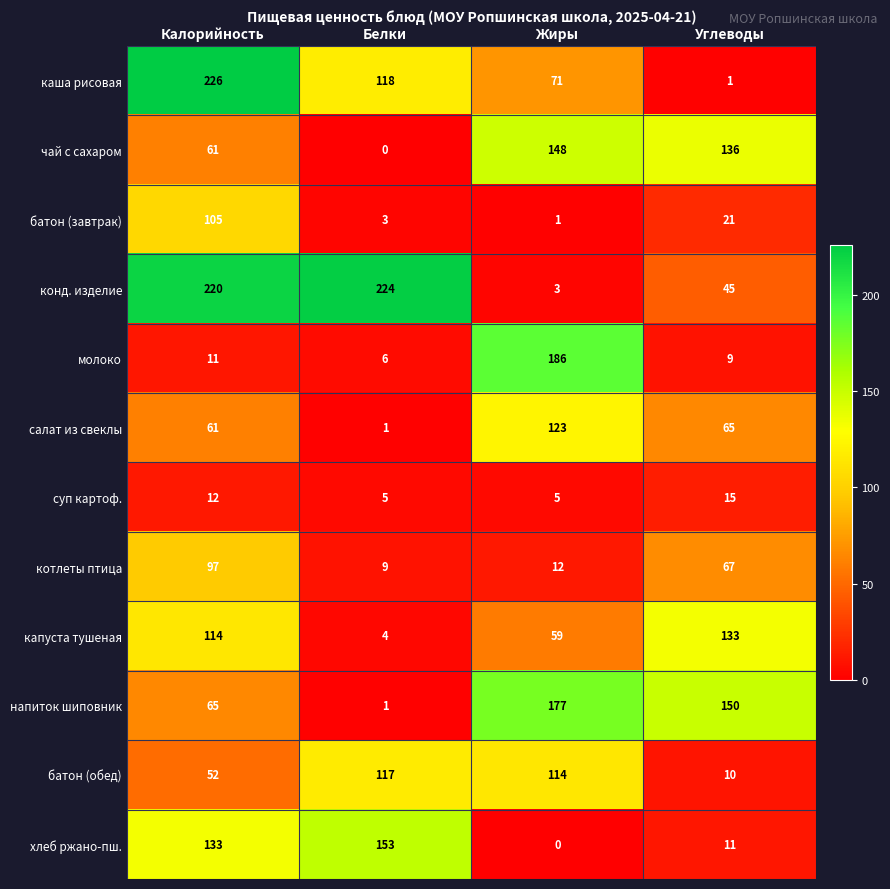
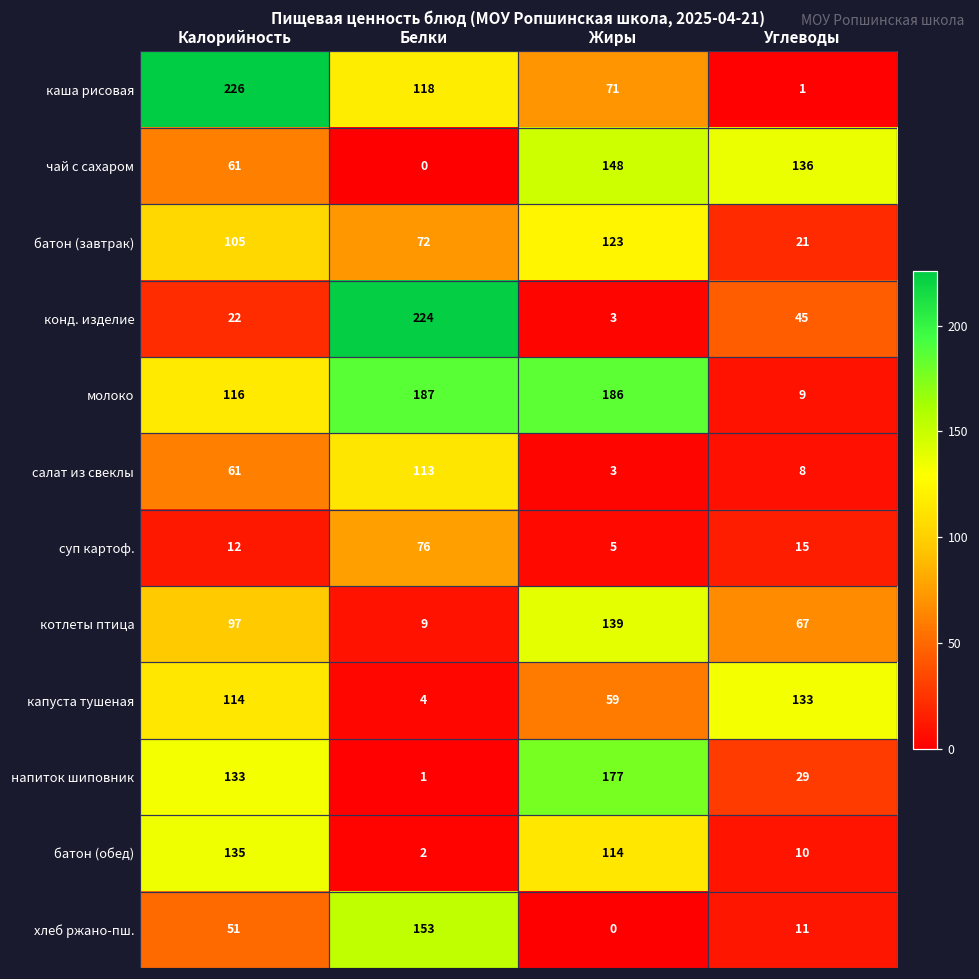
  {
    "каша рисовая": {
      "Калорийность": 226,
      "Белки": 118,
      "Жиры": 71,
      "Углеводы": 1
    },
    "чай с сахаром": {
      "Калорийность": 61,
      "Белки": 0,
      "Жиры": 148,
      "Углеводы": 136
    },
    "батон (завтрак)": {
      "Калорийность": 105,
-     "Белки": 3,
-     "Жиры": 1,
+     "Белки": 72,
+     "Жиры": 123,
      "Углеводы": 21
    },
    "конд. изделие": {
-     "Калорийность": 220,
+     "Калорийность": 22,
      "Белки": 224,
      "Жиры": 3,
      "Углеводы": 45
    },
    "молоко": {
-     "Калорийность": 11,
-     "Белки": 6,
+     "Калорийность": 116,
+     "Белки": 187,
      "Жиры": 186,
      "Углеводы": 9
    },
    "салат из свеклы": {
      "Калорийность": 61,
-     "Белки": 1,
-     "Жиры": 123,
-     "Углеводы": 65
+     "Белки": 113,
+     "Жиры": 3,
+     "Углеводы": 8
    },
    "суп картоф.": {
      "Калорийность": 12,
-     "Белки": 5,
+     "Белки": 76,
      "Жиры": 5,
      "Углеводы": 15
    },
    "котлеты птица": {
      "Калорийность": 97,
      "Белки": 9,
-     "Жиры": 12,
+     "Жиры": 139,
      "Углеводы": 67
    },
    "капуста тушеная": {
      "Калорийность": 114,
      "Белки": 4,
      "Жиры": 59,
      "Углеводы": 133
    },
    "напиток шиповник": {
-     "Калорийность": 65,
+     "Калорийность": 133,
      "Белки": 1,
      "Жиры": 177,
-     "Углеводы": 150
+     "Углеводы": 29
    },
    "батон (обед)": {
-     "Калорийность": 52,
-     "Белки": 117,
+     "Калорийность": 135,
+     "Белки": 2,
      "Жиры": 114,
      "Углеводы": 10
    },
    "хлеб ржано-пш.": {
-     "Калорийность": 133,
+     "Калорийность": 51,
      "Белки": 153,
      "Жиры": 0,
      "Углеводы": 11
    }
  }
